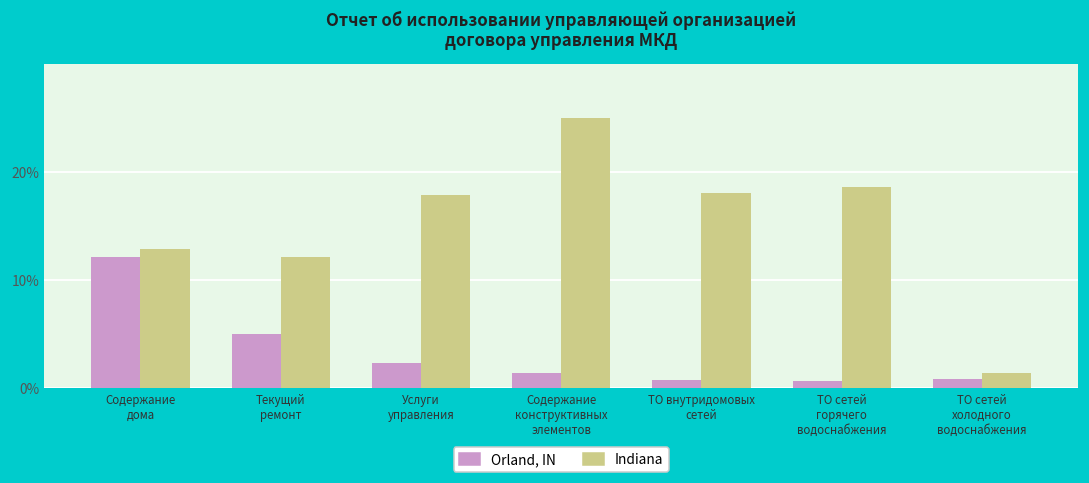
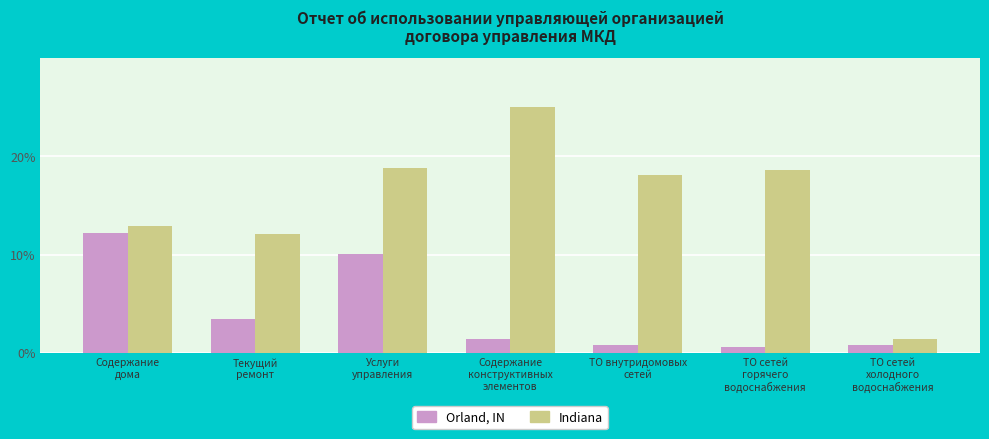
  {
    "Orland, IN": {
      "Содержание дома": "12%",
-     "Текущий ремонт": "5%",
-     "Услуги управления": "2%",
+     "Текущий ремонт": "3%",
+     "Услуги управления": "10%",
      "Содержание конструктивных элементов": "1%",
      "ТО внутридомовых сетей": "1%",
      "ТО сетей горячего водоснабжения": "1%",
      "ТО сетей холодного водоснабжения": "1%"
    },
    "Indiana": {
      "Содержание дома": "13%",
      "Текущий ремонт": "12%",
-     "Услуги управления": "18%",
+     "Услуги управления": "19%",
      "Содержание конструктивных элементов": "25%",
      "ТО внутридомовых сетей": "18%",
      "ТО сетей горячего водоснабжения": "19%",
      "ТО сетей холодного водоснабжения": "1%"
    }
  }
